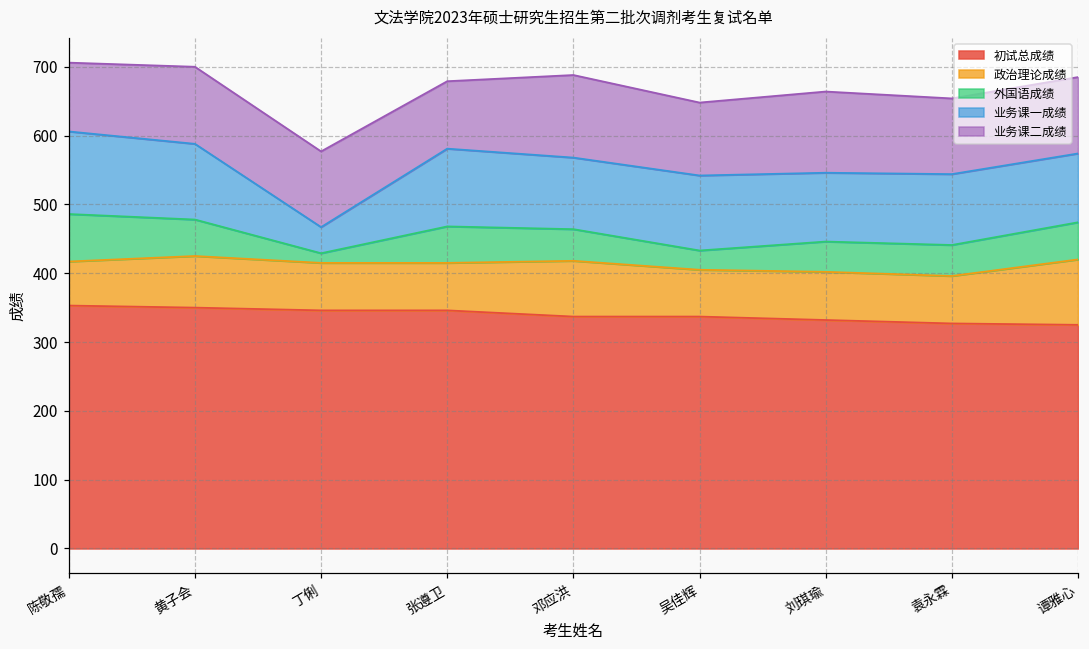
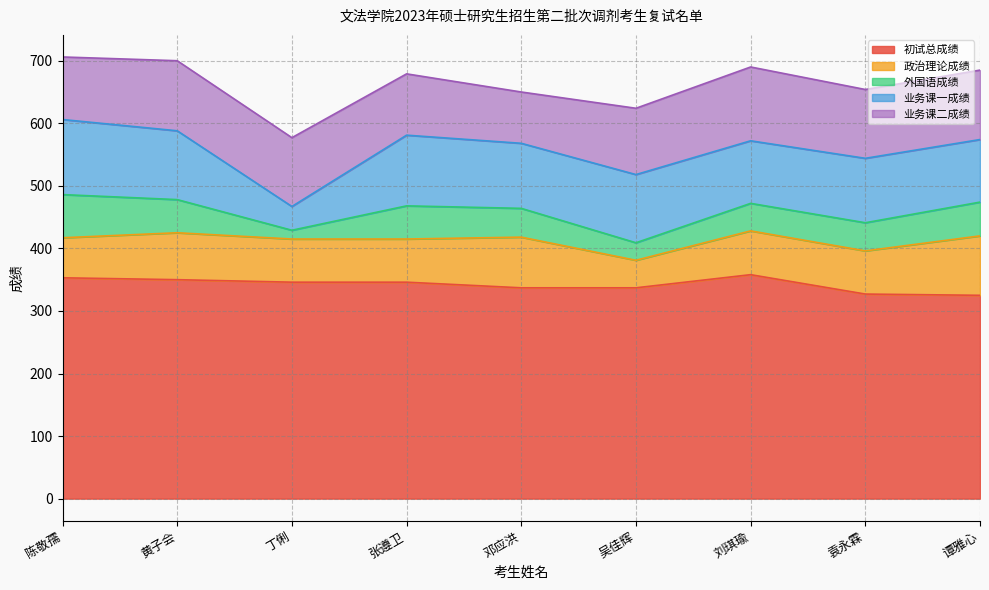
  {
    "初试总成绩": {
      "陈敬孺": 350,
      "黄子会": 350,
      "丁俐": 350,
      "张遵卫": 350,
      "邓应洪": 340,
      "吴佳辉": 340,
-     "刘琪瑜": 330,
+     "刘琪瑜": 360,
      "袁永霖": 330,
      "谭雅心": 330
    },
    "政治理论成绩": {
      "陈敬孺": 60,
      "黄子会": 80,
      "丁俐": 70,
      "张遵卫": 70,
      "邓应洪": 80,
-     "吴佳辉": 70,
+     "吴佳辉": 40,
      "刘琪瑜": 70,
      "袁永霖": 70,
      "谭雅心": 100
    },
    "外国语成绩": {
      "陈敬孺": 70,
      "黄子会": 50,
      "丁俐": 10,
      "张遵卫": 50,
      "邓应洪": 50,
      "吴佳辉": 30,
      "刘琪瑜": 40,
      "袁永霖": 50,
      "谭雅心": 50
    },
    "业务课一成绩": {
      "陈敬孺": 120,
      "黄子会": 110,
      "丁俐": 40,
      "张遵卫": 110,
      "邓应洪": 100,
      "吴佳辉": 110,
      "刘琪瑜": 100,
      "袁永霖": 100,
      "谭雅心": 100
    },
    "业务课二成绩": {
      "陈敬孺": 100,
      "黄子会": 110,
      "丁俐": 110,
      "张遵卫": 100,
-     "邓应洪": 120,
+     "邓应洪": 80,
      "吴佳辉": 110,
      "刘琪瑜": 120,
      "袁永霖": 110,
      "谭雅心": 110
    }
  }
